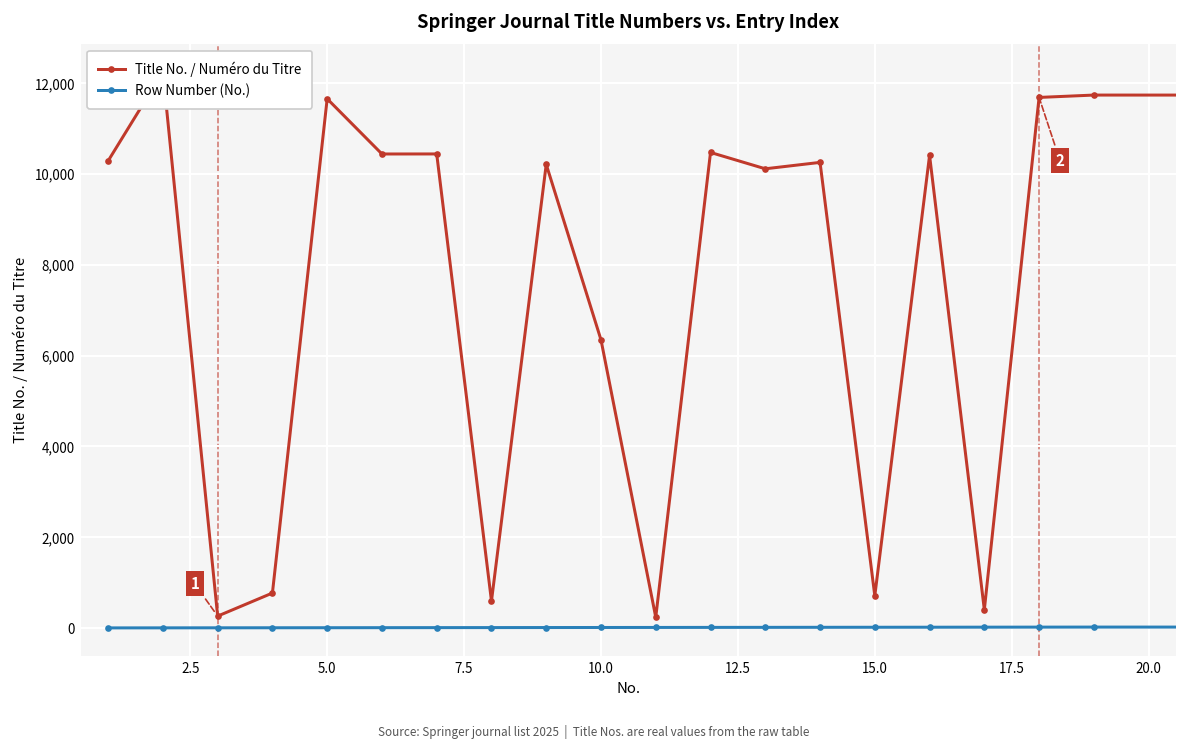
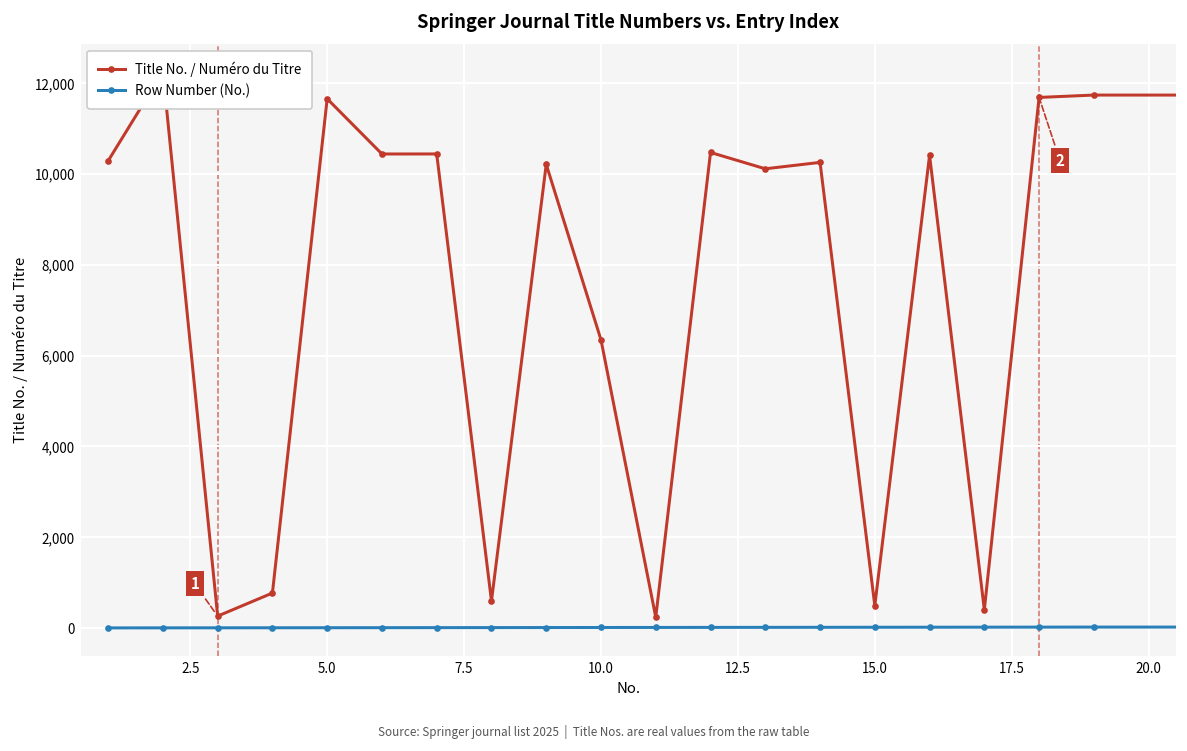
  {
    "Title No. / Numéro du Titre": {
      "5.0": "11,700",
      "10.0": "6,300",
-     "15.0": "700"
+     "15.0": "500"
    },
    "Row Number (No.)": {
      "5.0": "0",
      "10.0": "0",
      "15.0": "0"
    }
  }
